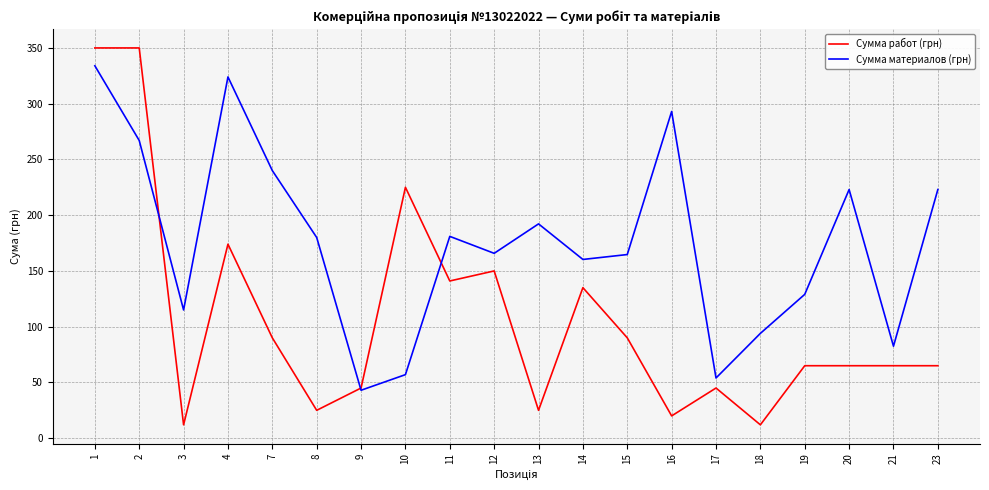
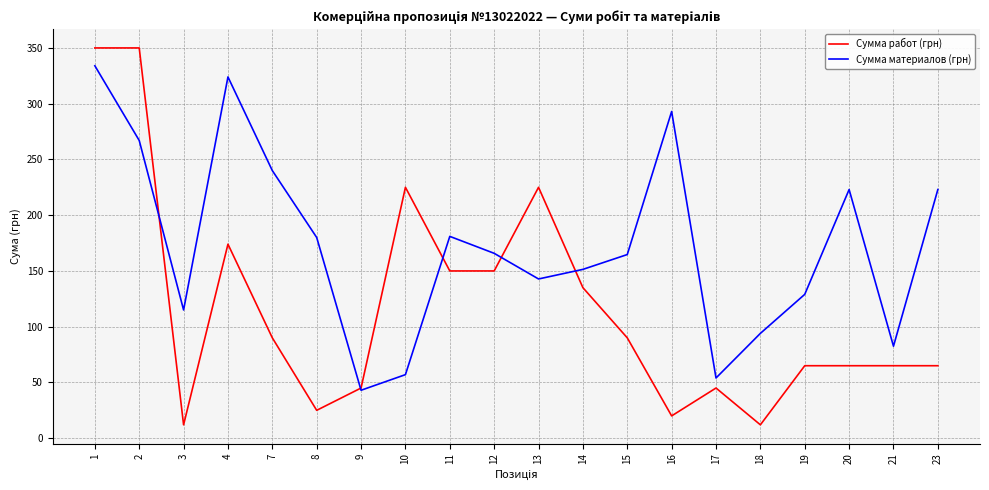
  {
    "Сумма работ (грн)": {
      "1": 350,
      "2": 350,
      "3": 12,
      "4": 174,
      "7": 90,
      "8": 25,
      "10": 225,
-     "11": 141,
+     "11": 150,
      "12": 150,
-     "13": 25,
+     "13": 225,
      "14": 135,
      "15": 90,
      "16": 20,
      "17": 45,
      "18": 12,
      "19": 65,
      "20": 65,
      "21": 65,
      "23": 65
    },
    "Сумма материалов (грн)": {
      "1": 334,
      "2": 267,
      "3": 115,
      "4": 324,
      "7": 240,
      "8": 180,
      "10": 57,
      "11": 181,
      "12": 166,
-     "13": 192,
-     "14": 160,
+     "13": 143,
+     "14": 151,
      "15": 165,
      "16": 293,
      "17": 54,
      "18": 94,
      "19": 129,
      "20": 223,
      "21": 83,
      "23": 223
    }
  }
